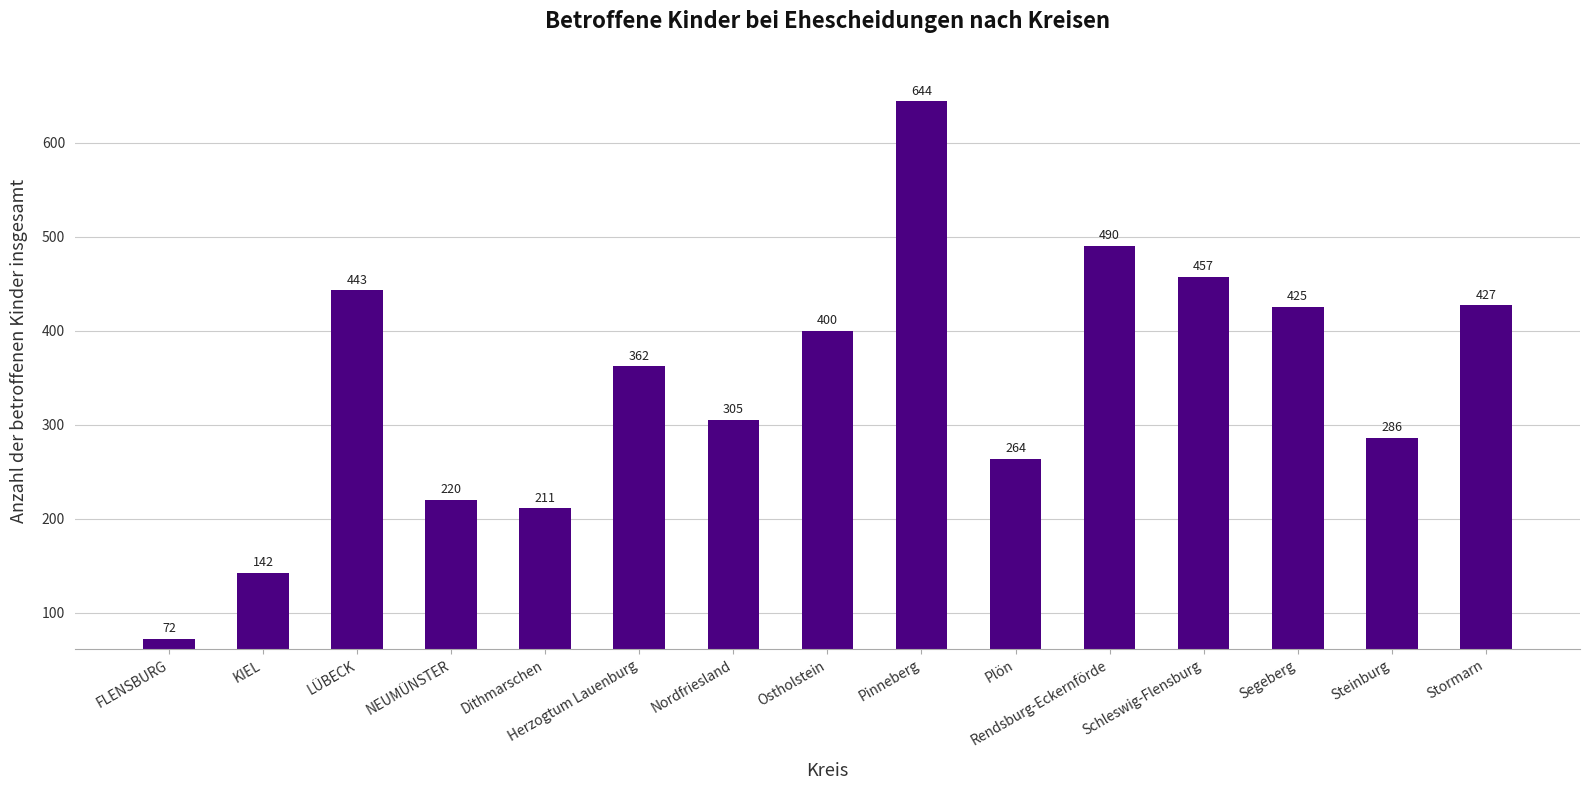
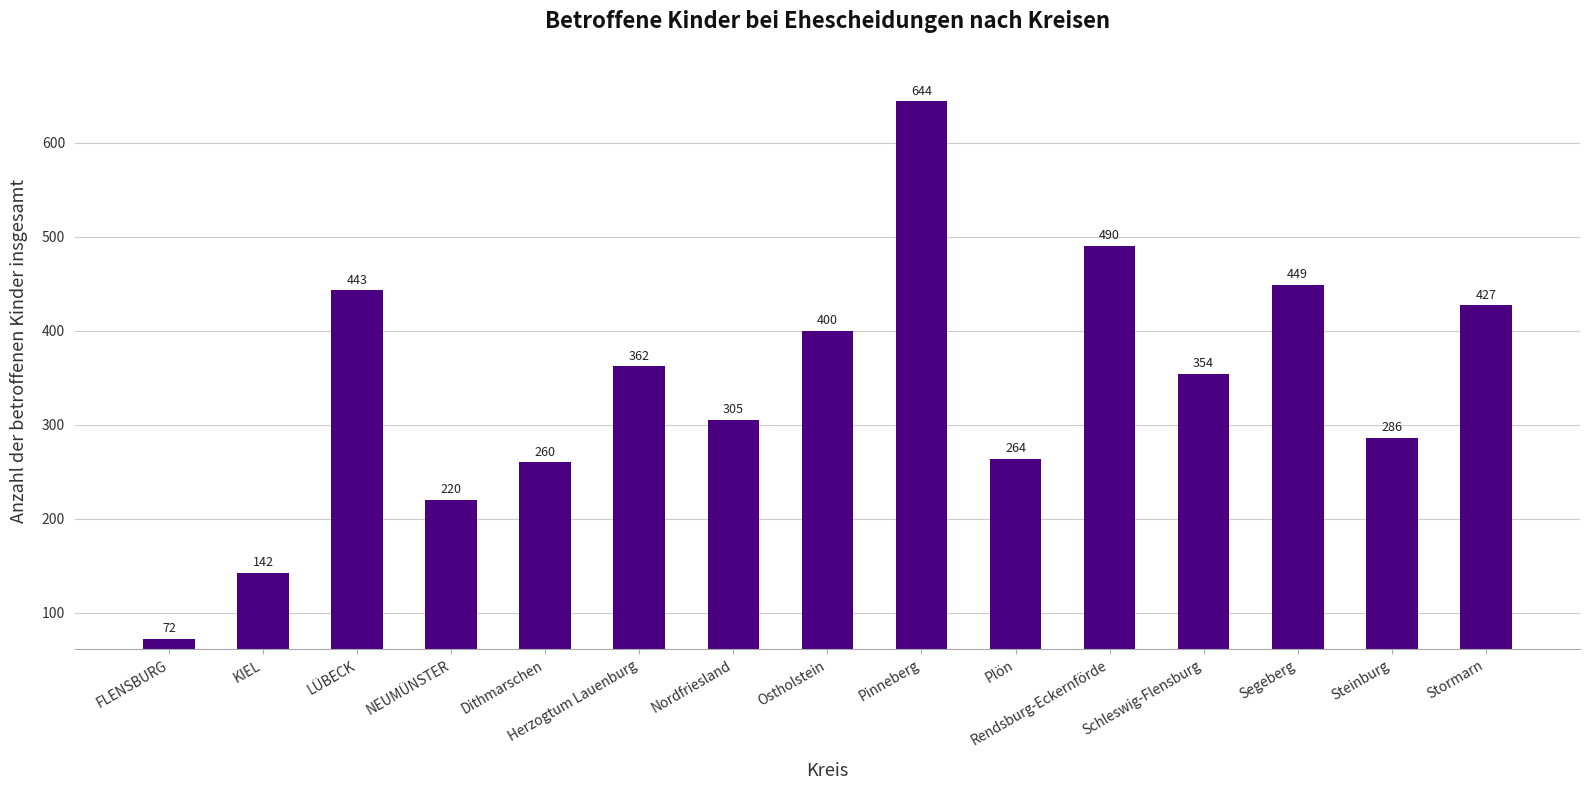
  {
    "FLENSBURG": 72,
    "KIEL": 142,
    "LÜBECK": 443,
    "NEUMÜNSTER": 220,
-   "Dithmarschen": 211,
+   "Dithmarschen": 260,
    "Herzogtum Lauenburg": 362,
    "Nordfriesland": 305,
    "Ostholstein": 400,
    "Pinneberg": 644,
    "Plön": 264,
    "Rendsburg-Eckernförde": 490,
-   "Schleswig-Flensburg": 457,
-   "Segeberg": 425,
+   "Schleswig-Flensburg": 354,
+   "Segeberg": 449,
    "Steinburg": 286,
    "Stormarn": 427
  }
